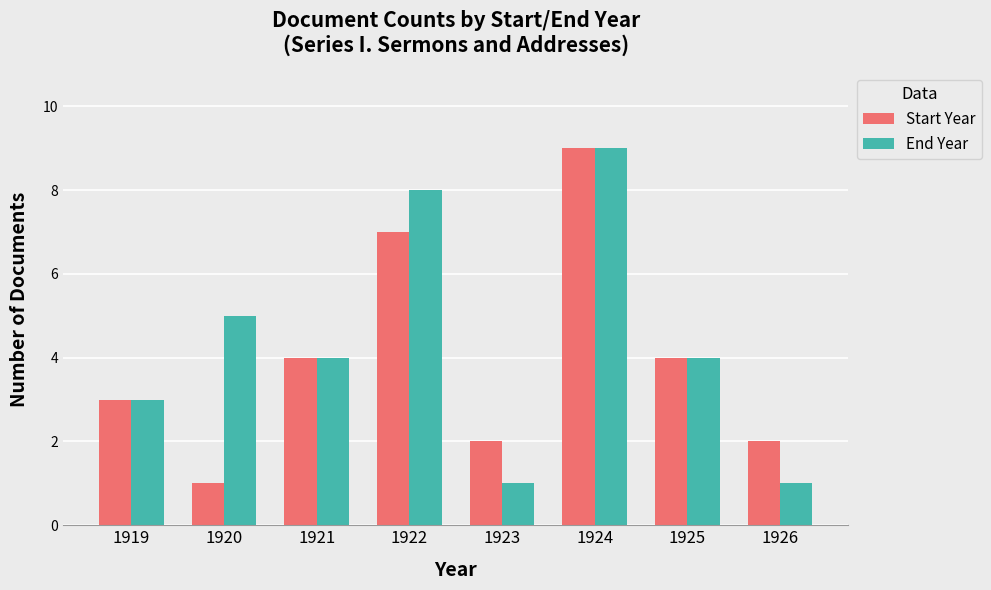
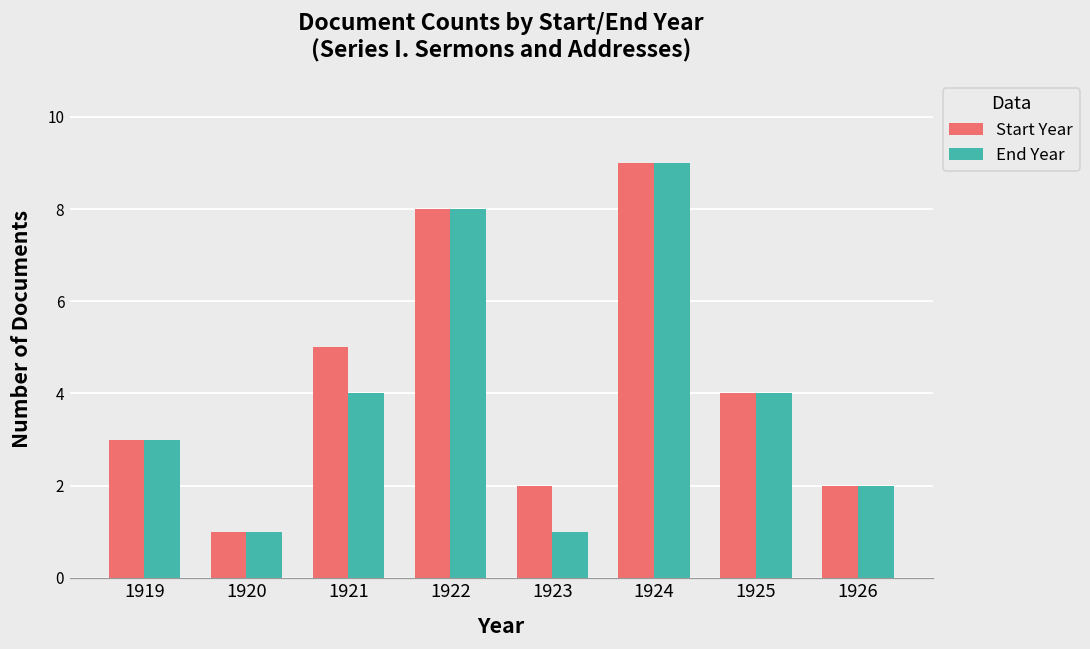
  {
    "Start Year": {
      "1919": 3,
      "1920": 1,
-     "1921": 4,
-     "1922": 7,
+     "1921": 5,
+     "1922": 8,
      "1923": 2,
      "1924": 9,
      "1925": 4,
      "1926": 2
    },
    "End Year": {
      "1919": 3,
-     "1920": 5,
+     "1920": 1,
      "1921": 4,
      "1922": 8,
      "1923": 1,
      "1924": 9,
      "1925": 4,
-     "1926": 1
+     "1926": 2
    }
  }
